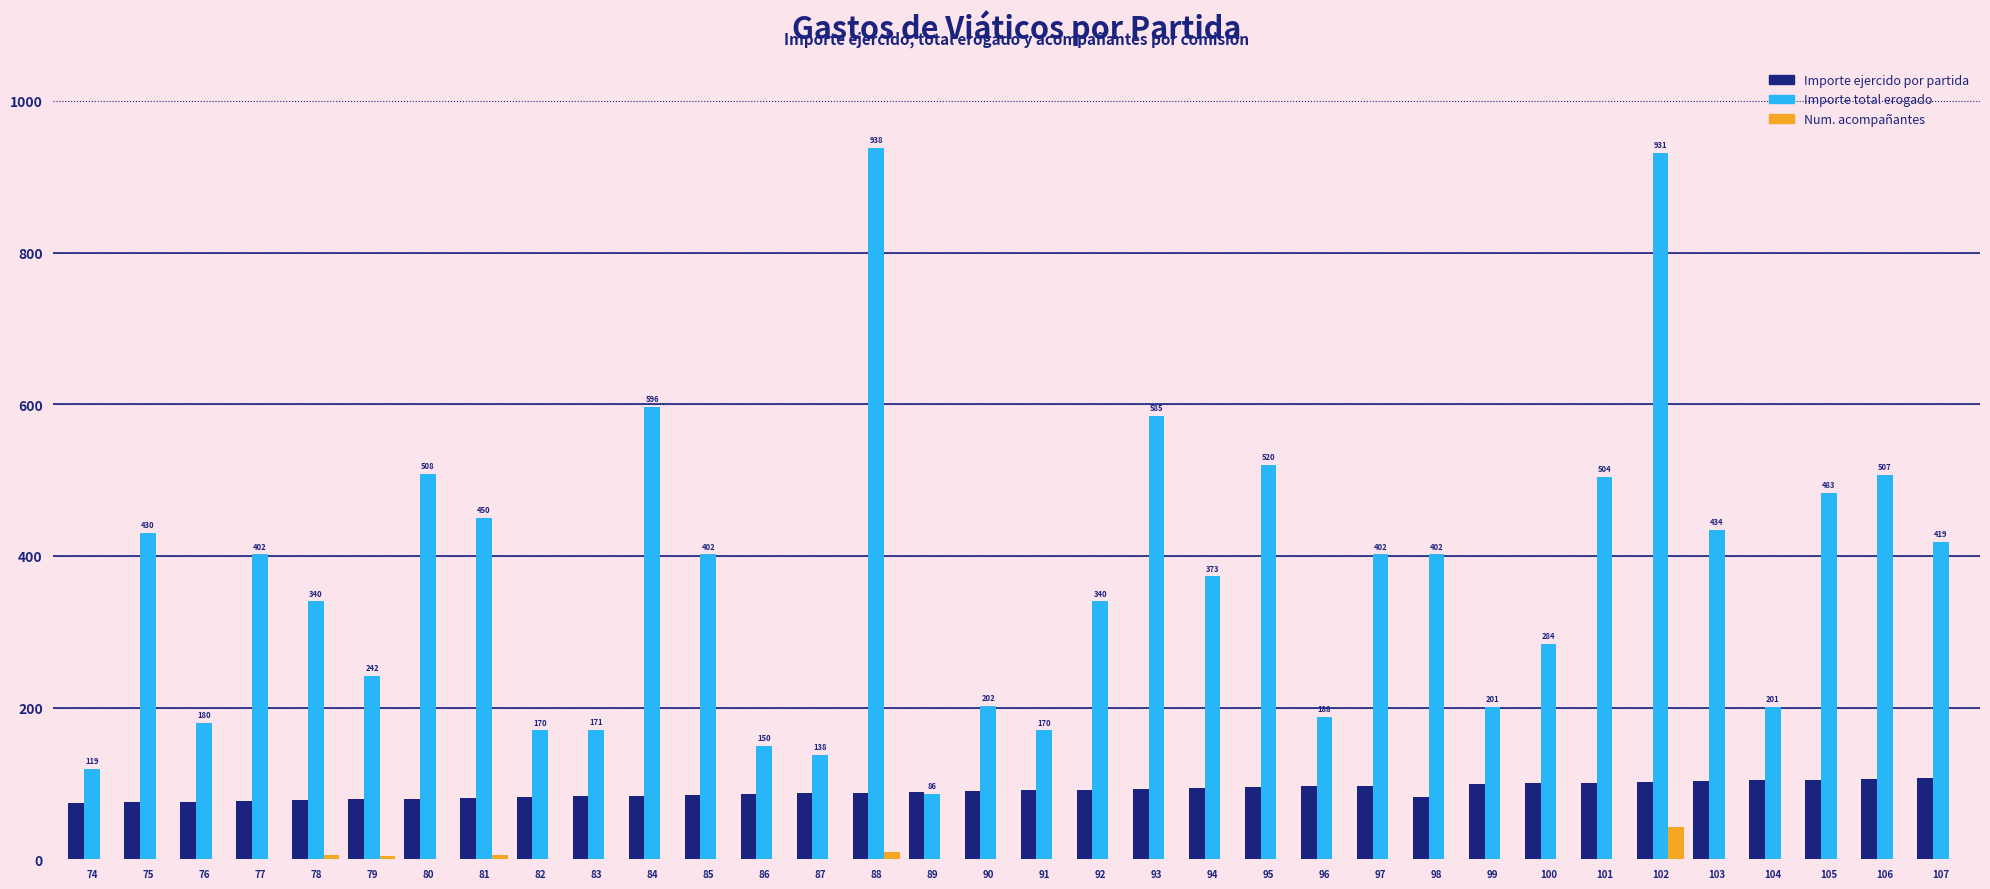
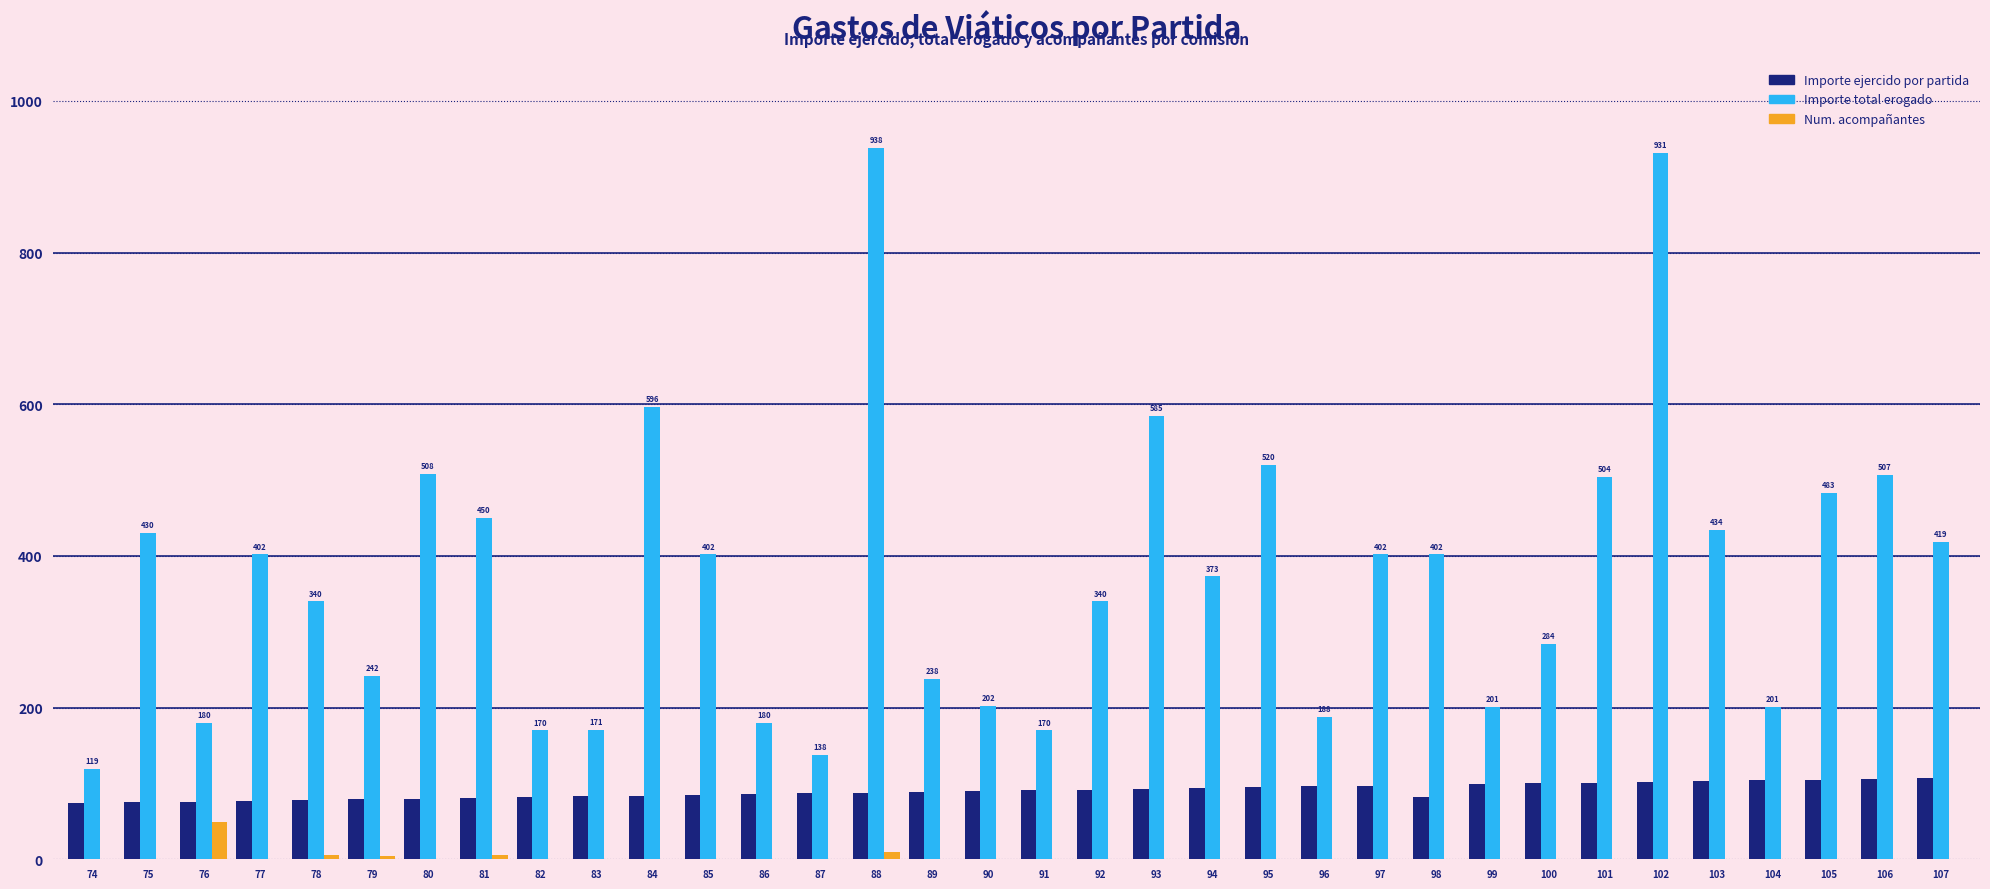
  {
    "Importe ejercido por partida": {
      "74": 70,
      "75": 80,
      "76": 80,
      "77": 80,
      "78": 80,
      "79": 80,
      "80": 80,
      "81": 80,
      "82": 80,
      "83": 80,
      "84": 80,
      "85": 90,
      "86": 90,
      "87": 90,
      "88": 90,
      "89": 90,
      "90": 90,
      "91": 90,
      "92": 90,
      "93": 90,
      "94": 90,
      "95": 100,
      "96": 100,
      "97": 100,
      "98": 80,
      "99": 100,
      "100": 100,
      "101": 100,
      "102": 100,
      "103": 100,
      "104": 100,
      "105": 110,
      "106": 110,
      "107": 110
    },
    "Importe total erogado": {
      "74": 119,
      "75": 430,
      "76": 180,
      "77": 402,
      "78": 340,
      "79": 242,
      "80": 508,
      "81": 450,
      "82": 170,
      "83": 171,
      "84": 596,
      "85": 402,
-     "86": 150,
+     "86": 180,
      "87": 138,
      "88": 938,
-     "89": 86,
+     "89": 238,
      "90": 202,
      "91": 170,
      "92": 340,
      "93": 585,
      "94": 373,
      "95": 520,
      "96": 188,
      "97": 402,
      "98": 402,
      "99": 201,
      "100": 284,
      "101": 504,
      "102": 931,
      "103": 434,
      "104": 201,
      "105": 483,
      "106": 507,
      "107": 419
    },
    "Num. acompañantes": {
      "74": 0,
      "75": 0,
-     "76": 0,
+     "76": 50,
      "77": 0,
      "78": 10,
      "79": 0,
      "80": 0,
      "81": 10,
      "88": 10,
      "90": 0,
      "92": 0,
      "93": 0,
      "94": 0,
      "95": 0,
      "96": 0,
      "97": 0,
-     "102": 40,
+     "102": 0,
      "104": 0,
      "106": 0,
      "107": 0
    }
  }
